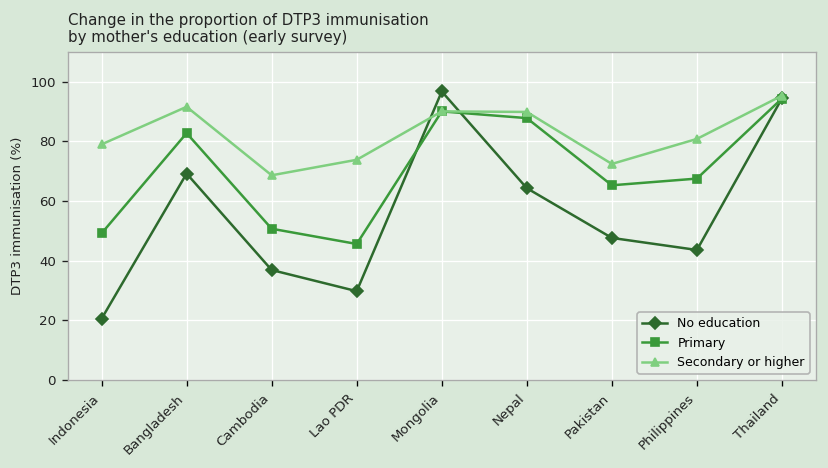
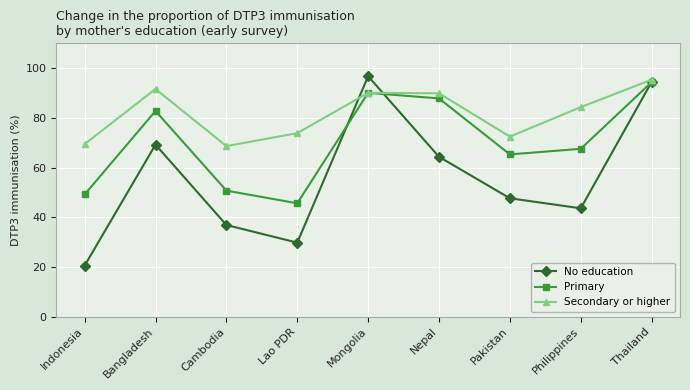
  {
    "Secondary or higher": {
-     "Indonesia": 79,
+     "Indonesia": 69,
      "Bangladesh": 92,
      "Cambodia": 69,
      "Lao PDR": 74,
      "Nepal": 90,
      "Pakistan": 72,
-     "Philippines": 81
+     "Philippines": 84
    }
  }
